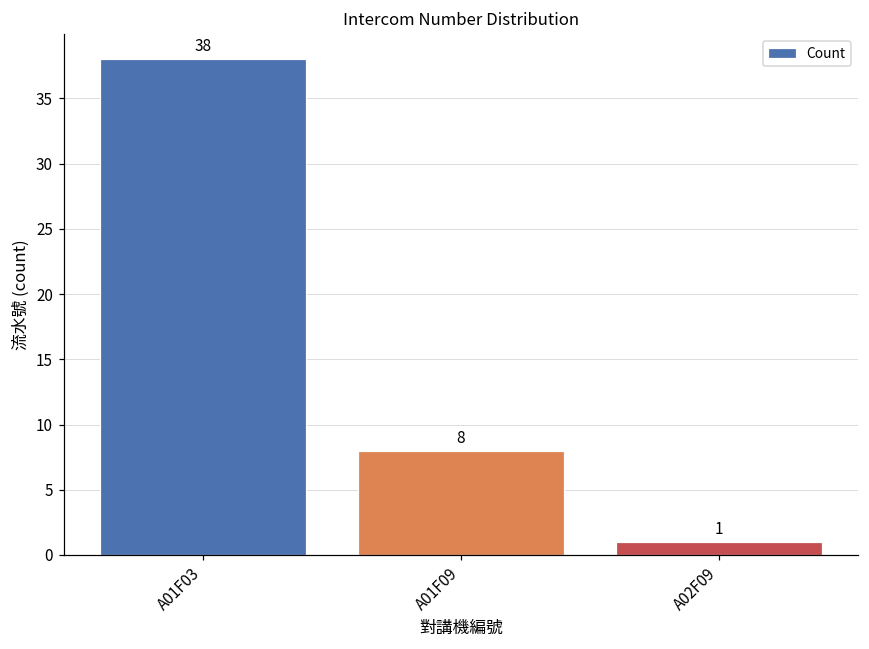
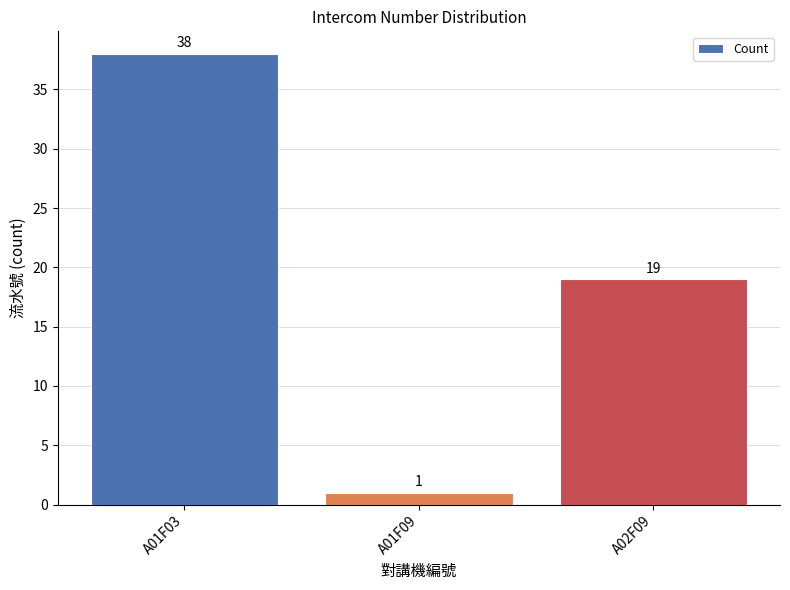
  {
    "A01F03": 38,
-   "A01F09": 8,
-   "A02F09": 1
+   "A01F09": 1,
+   "A02F09": 19
  }
